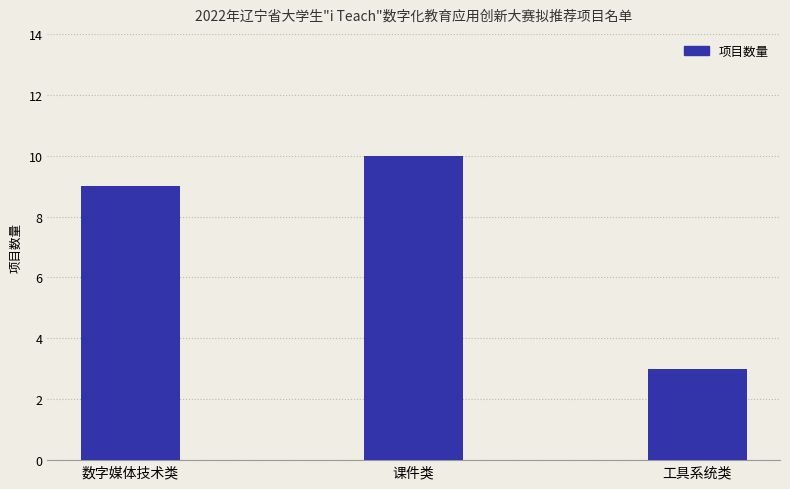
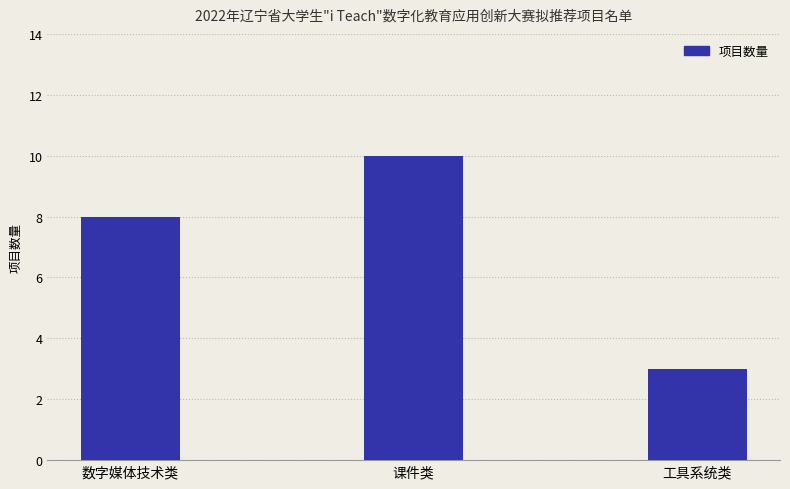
  {
-   "数字媒体技术类": 9,
+   "数字媒体技术类": 8,
    "课件类": 10,
    "工具系统类": 3
  }
